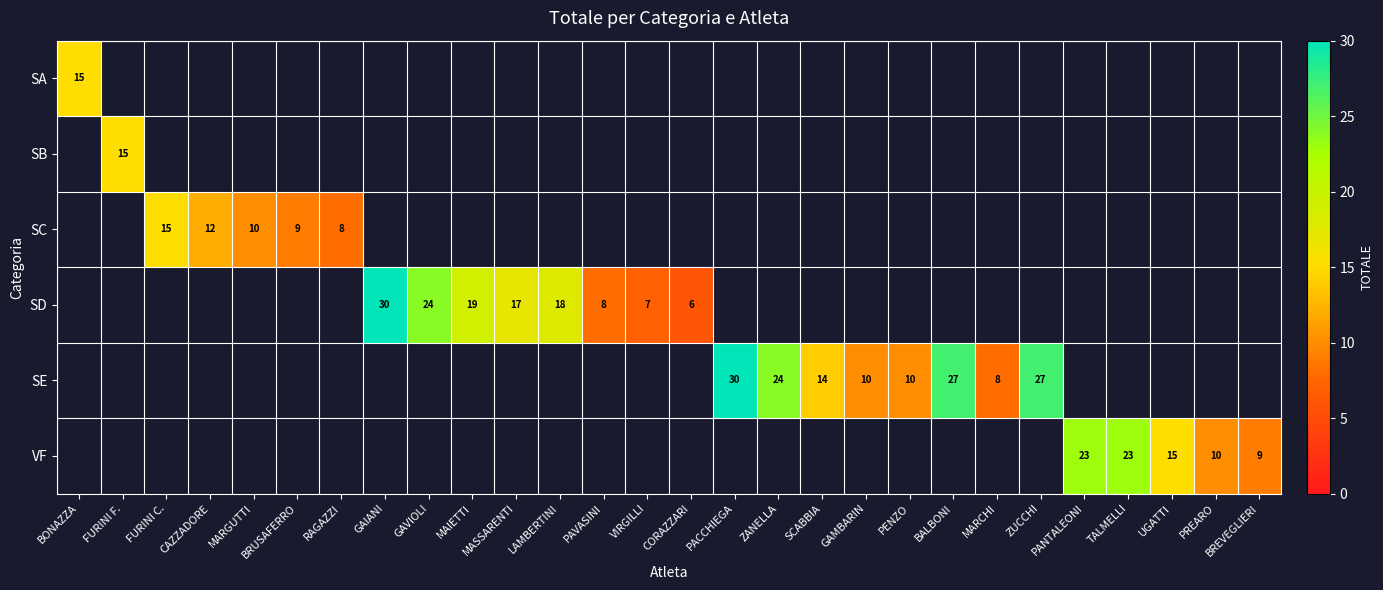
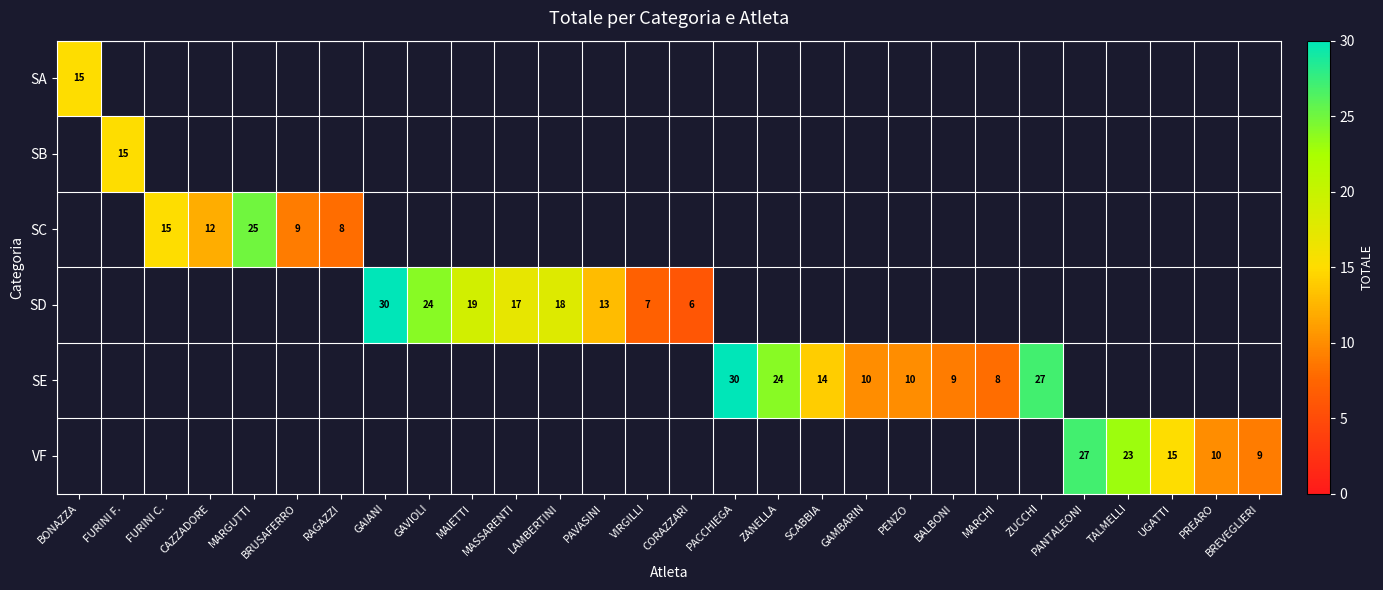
  {
    "SA": {
      "BONAZZA": 15
    },
    "SB": {
      "FURINI F.": 15
    },
    "SC": {
      "FURINI C.": 15,
      "CAZZADORE": 12,
-     "MARGUTTI": 10,
+     "MARGUTTI": 25,
      "BRUSAFERRO": 9,
      "RAGAZZI": 8
    },
    "SD": {
      "GAIANI": 30,
      "GAVIOLI": 24,
      "MAIETTI": 19,
      "MASSARENTI": 17,
      "LAMBERTINI": 18,
-     "PAVASINI": 8,
+     "PAVASINI": 13,
      "VIRGILLI": 7,
      "CORAZZARI": 6
    },
    "SE": {
      "PACCHIEGA": 30,
      "ZANELLA": 24,
      "SCABBIA": 14,
      "GAMBARIN": 10,
      "PENZO": 10,
-     "BALBONI": 27,
+     "BALBONI": 9,
      "MARCHI": 8,
      "ZUCCHI": 27
    },
    "VF": {
-     "PANTALEONI": 23,
+     "PANTALEONI": 27,
      "TALMELLI": 23,
      "UGATTI": 15,
      "PREARO": 10,
      "BREVEGLIERI": 9
    }
  }
